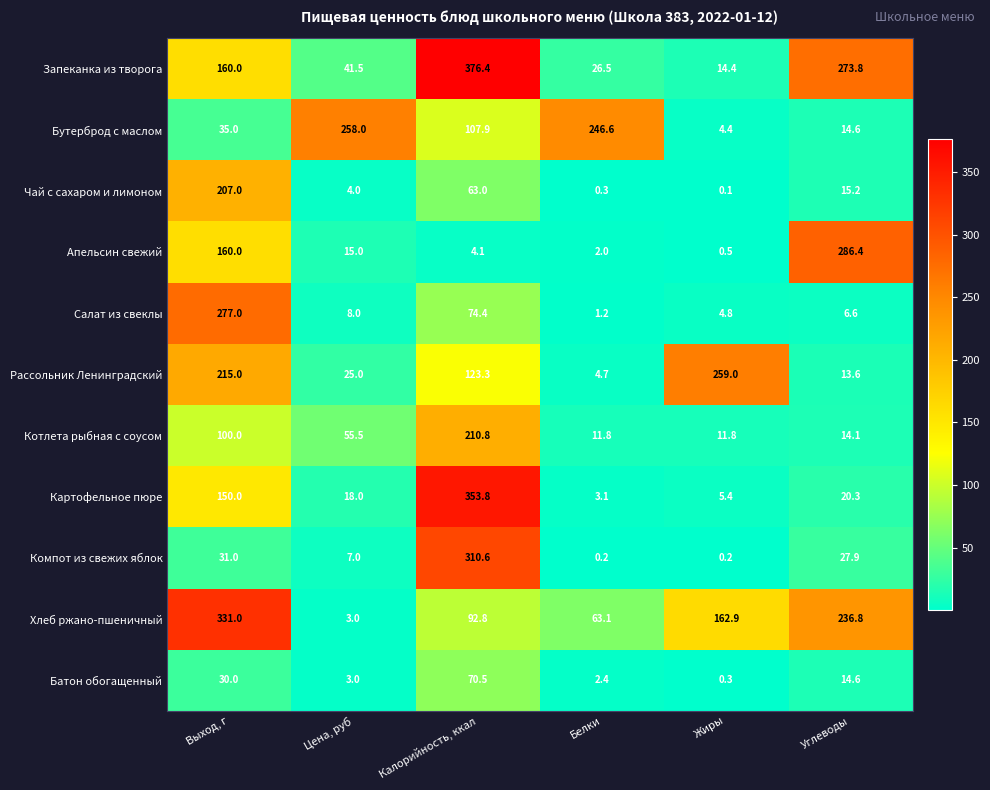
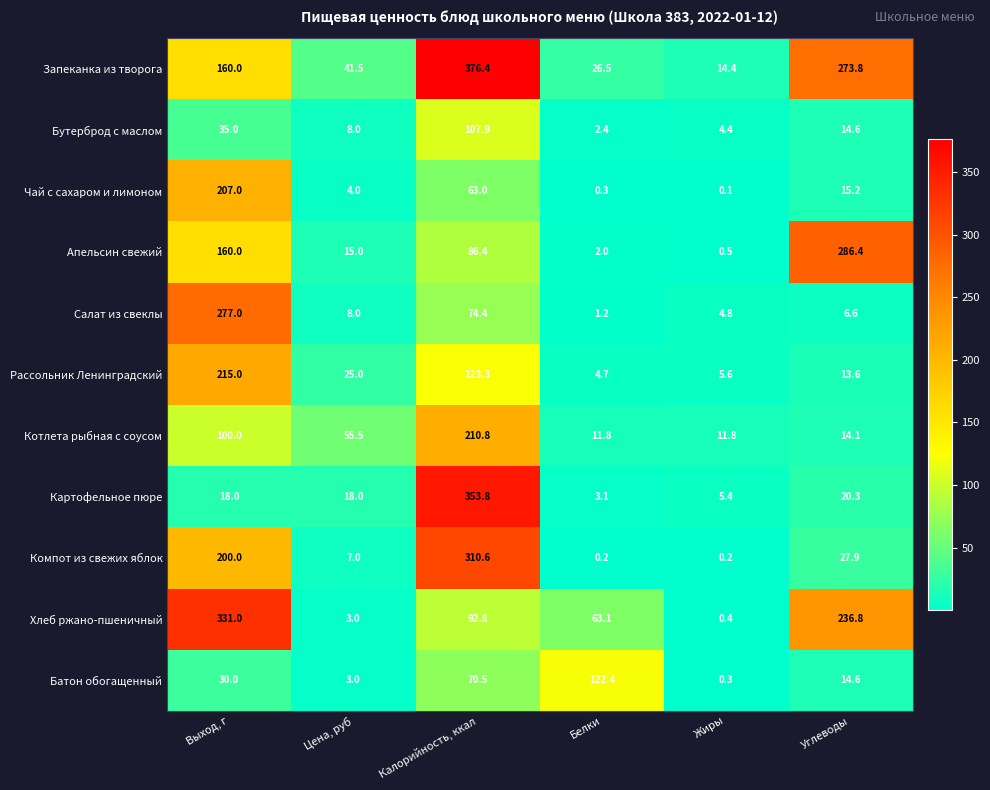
  {
    "Запеканка из творога": {
      "Выход, г": 160.0,
      "Цена, руб": 41.5,
      "Калорийность, ккал": 376.4,
      "Белки": 26.5,
      "Жиры": 14.4,
      "Углеводы": 273.8
    },
    "Бутерброд с маслом": {
      "Выход, г": 35.0,
-     "Цена, руб": 258.0,
+     "Цена, руб": 8.0,
      "Калорийность, ккал": 107.9,
-     "Белки": 246.6,
+     "Белки": 2.4,
      "Жиры": 4.4,
      "Углеводы": 14.6
    },
    "Чай с сахаром и лимоном": {
      "Выход, г": 207.0,
      "Цена, руб": 4.0,
      "Калорийность, ккал": 63.0,
      "Белки": 0.3,
      "Жиры": 0.1,
      "Углеводы": 15.2
    },
    "Апельсин свежий": {
      "Выход, г": 160.0,
      "Цена, руб": 15.0,
-     "Калорийность, ккал": 4.1,
+     "Калорийность, ккал": 86.4,
      "Белки": 2.0,
      "Жиры": 0.5,
      "Углеводы": 286.4
    },
    "Салат из свеклы": {
      "Выход, г": 277.0,
      "Цена, руб": 8.0,
      "Калорийность, ккал": 74.4,
      "Белки": 1.2,
      "Жиры": 4.8,
      "Углеводы": 6.6
    },
    "Рассольник Ленинградский": {
      "Выход, г": 215.0,
      "Цена, руб": 25.0,
      "Калорийность, ккал": 123.3,
      "Белки": 4.7,
-     "Жиры": 259.0,
+     "Жиры": 5.6,
      "Углеводы": 13.6
    },
    "Котлета рыбная с соусом": {
      "Выход, г": 100.0,
      "Цена, руб": 55.5,
      "Калорийность, ккал": 210.8,
      "Белки": 11.8,
      "Жиры": 11.8,
      "Углеводы": 14.1
    },
    "Картофельное пюре": {
-     "Выход, г": 150.0,
+     "Выход, г": 18.0,
      "Цена, руб": 18.0,
      "Калорийность, ккал": 353.8,
      "Белки": 3.1,
      "Жиры": 5.4,
      "Углеводы": 20.3
    },
    "Компот из свежих яблок": {
-     "Выход, г": 31.0,
+     "Выход, г": 200.0,
      "Цена, руб": 7.0,
      "Калорийность, ккал": 310.6,
      "Белки": 0.2,
      "Жиры": 0.2,
      "Углеводы": 27.9
    },
    "Хлеб ржано-пшеничный": {
      "Выход, г": 331.0,
      "Цена, руб": 3.0,
      "Калорийность, ккал": 92.8,
      "Белки": 63.1,
-     "Жиры": 162.9,
+     "Жиры": 0.4,
      "Углеводы": 236.8
    },
    "Батон обогащенный": {
      "Выход, г": 30.0,
      "Цена, руб": 3.0,
      "Калорийность, ккал": 70.5,
-     "Белки": 2.4,
+     "Белки": 122.4,
      "Жиры": 0.3,
      "Углеводы": 14.6
    }
  }
